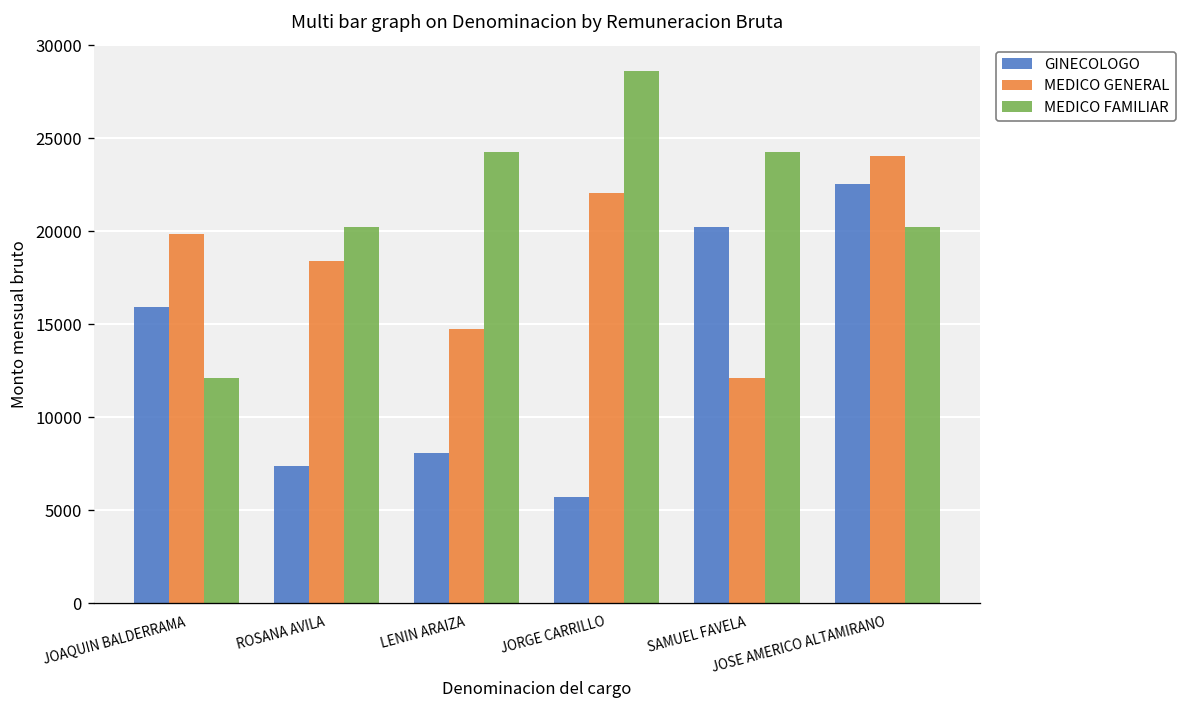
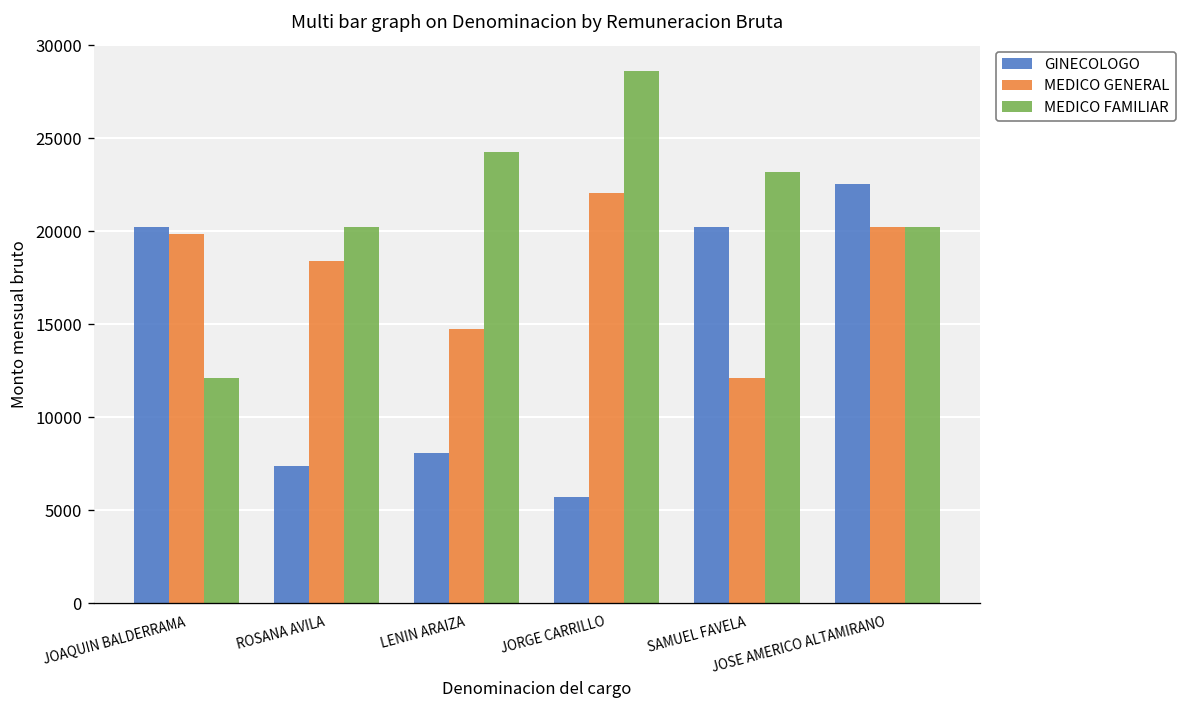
  {
    "GINECOLOGO": {
-     "JOAQUIN BALDERRAMA": 15900,
+     "JOAQUIN BALDERRAMA": 20200,
      "ROSANA AVILA": 7400,
      "LENIN ARAIZA": 8100,
      "JORGE CARRILLO": 5700,
      "SAMUEL FAVELA": 20200,
      "JOSE AMERICO ALTAMIRANO": 22600
    },
    "MEDICO GENERAL": {
      "JOAQUIN BALDERRAMA": 19900,
      "ROSANA AVILA": 18400,
      "LENIN ARAIZA": 14700,
      "JORGE CARRILLO": 22100,
      "SAMUEL FAVELA": 12100,
-     "JOSE AMERICO ALTAMIRANO": 24000
+     "JOSE AMERICO ALTAMIRANO": 20200
    },
    "MEDICO FAMILIAR": {
      "JOAQUIN BALDERRAMA": 12100,
      "ROSANA AVILA": 20200,
      "LENIN ARAIZA": 24300,
      "JORGE CARRILLO": 28600,
-     "SAMUEL FAVELA": 24300,
+     "SAMUEL FAVELA": 23200,
      "JOSE AMERICO ALTAMIRANO": 20200
    }
  }
